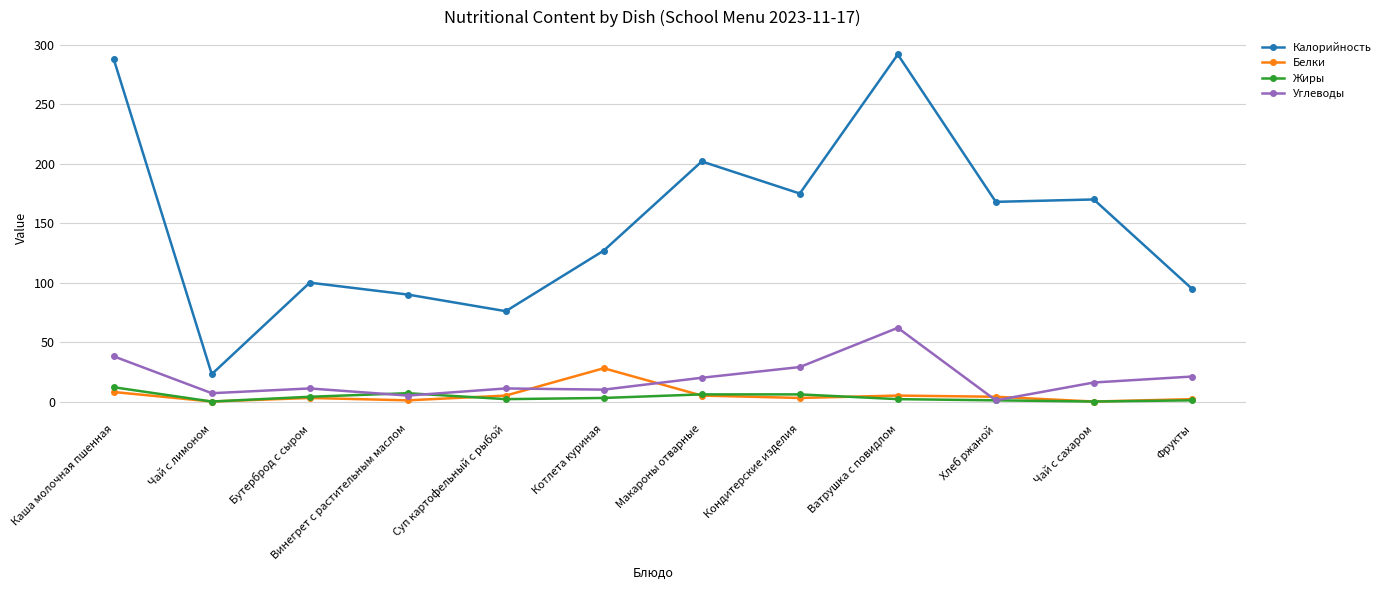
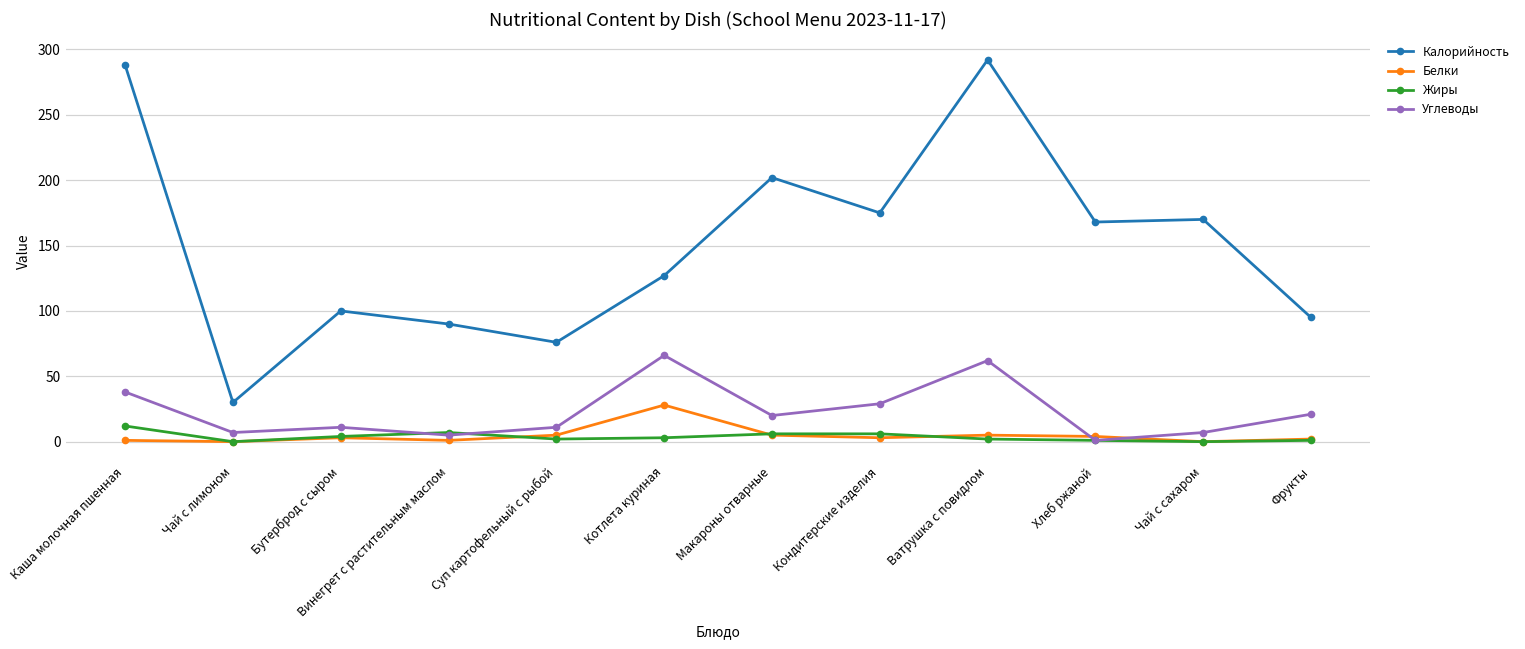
  {
    "Калорийность": {
      "Каша молочная пшенная": 288,
-     "Чай с лимоном": 23,
+     "Чай с лимоном": 30,
      "Бутерброд с сыром": 100,
      "Винегрет с растительным маслом": 90,
      "Суп картофельный с рыбой": 76,
      "Котлета куриная": 127,
      "Макароны отварные": 202,
      "Кондитерские изделия": 175,
      "Ватрушка с повидлом": 292,
      "Хлеб ржаной": 168,
      "Чай с сахаром": 170,
      "Фрукты": 95
    },
    "Белки": {
-     "Каша молочная пшенная": 8,
+     "Каша молочная пшенная": 1,
      "Винегрет с растительным маслом": 1,
      "Суп картофельный с рыбой": 5,
      "Котлета куриная": 28,
      "Кондитерские изделия": 3,
      "Ватрушка с повидлом": 5,
      "Хлеб ржаной": 4
    },
    "Жиры": {
      "Каша молочная пшенная": 12,
      "Суп картофельный с рыбой": 2,
      "Котлета куриная": 3,
      "Кондитерские изделия": 6,
      "Ватрушка с повидлом": 2
    },
    "Углеводы": {
      "Каша молочная пшенная": 38,
      "Чай с лимоном": 7,
      "Бутерброд с сыром": 11,
      "Суп картофельный с рыбой": 11,
-     "Котлета куриная": 10,
+     "Котлета куриная": 66,
      "Макароны отварные": 20,
      "Кондитерские изделия": 29,
      "Ватрушка с повидлом": 62,
-     "Чай с сахаром": 16,
+     "Чай с сахаром": 7,
      "Фрукты": 21
    }
  }
